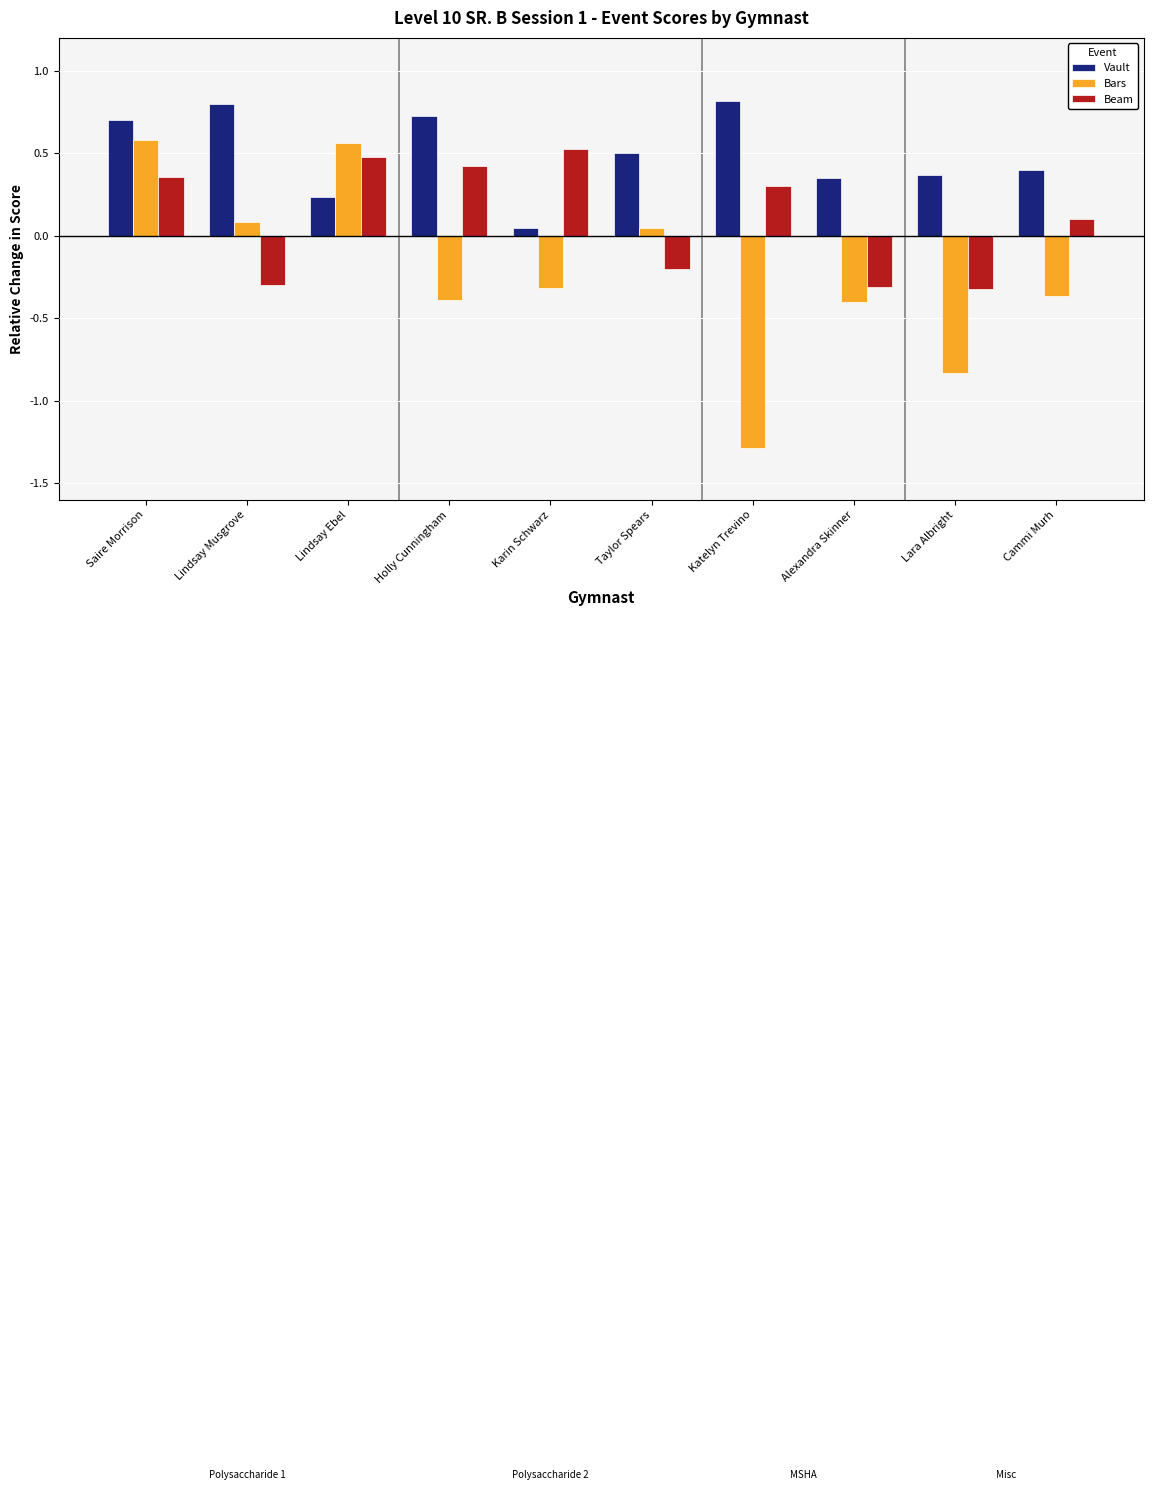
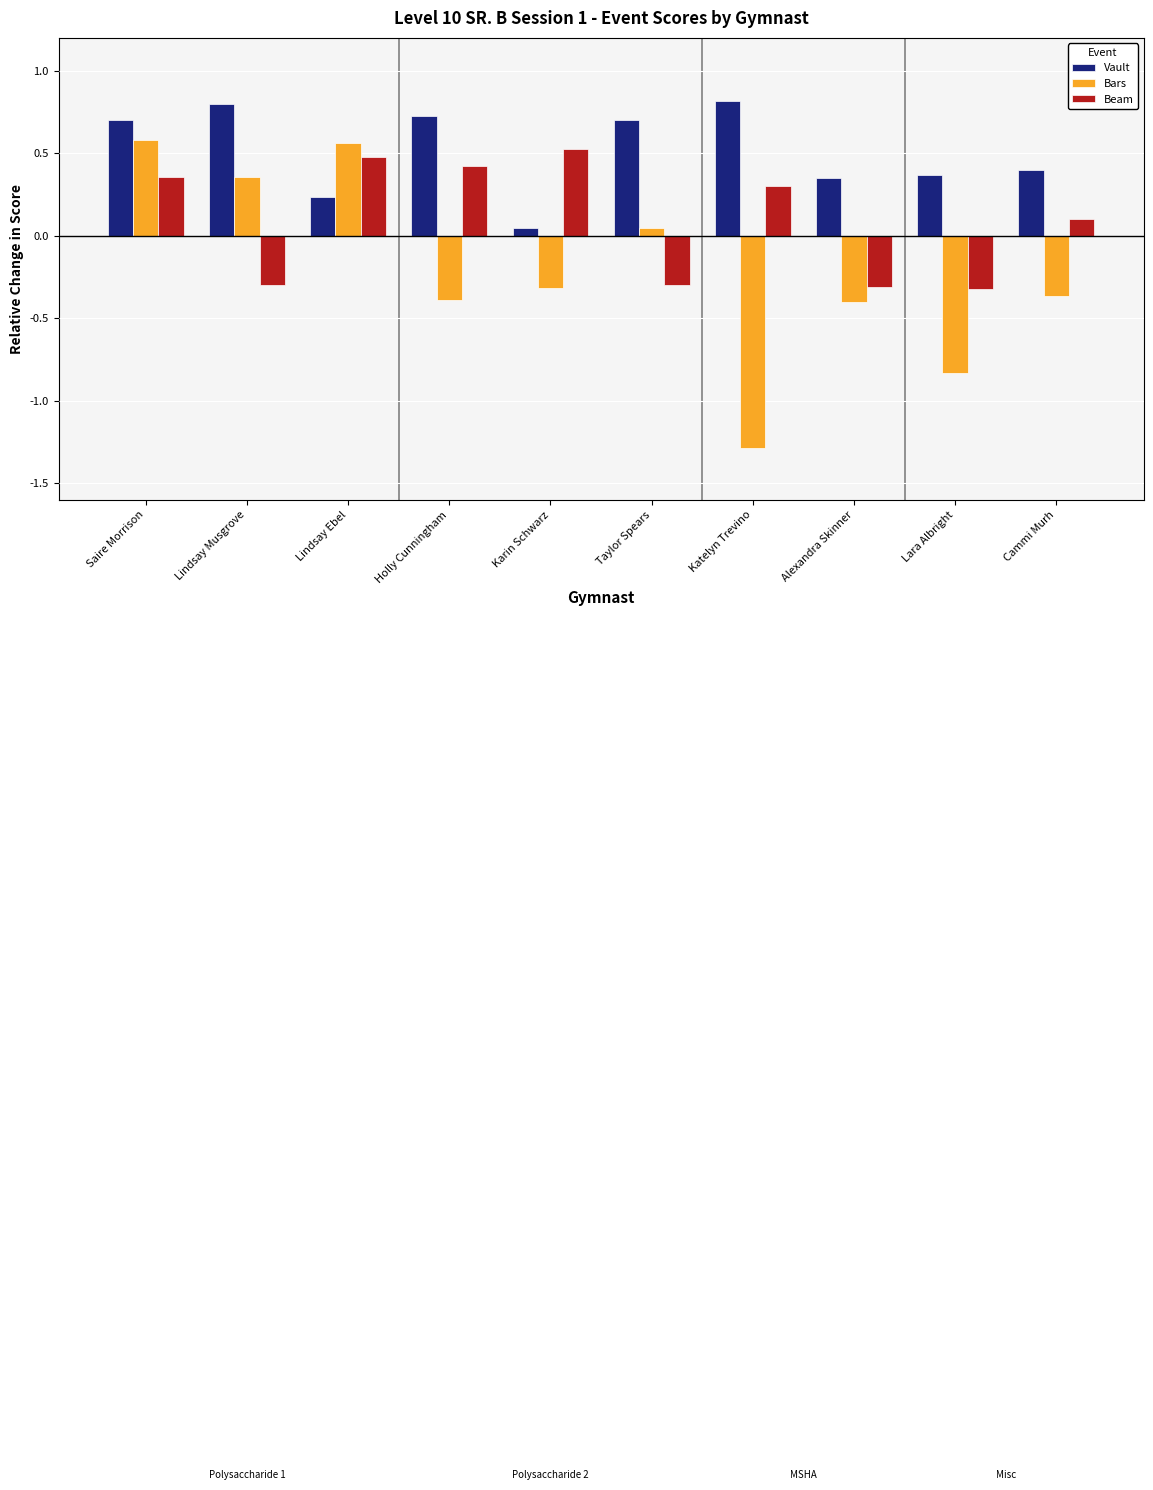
  {
    "Vault": {
      "Saire Morrison": 0.70,
      "Lindsay Musgrove": 0.80,
      "Lindsay Ebel": 0.23,
      "Holly Cunningham": 0.73,
      "Karin Schwarz": 0.05,
-     "Taylor Spears": 0.50,
+     "Taylor Spears": 0.70,
      "Katelyn Trevino": 0.82,
      "Alexandra Skinner": 0.35,
      "Lara Albright": 0.37,
      "Cammi Murh": 0.40
    },
    "Bars": {
      "Saire Morrison": 0.58,
-     "Lindsay Musgrove": 0.08,
+     "Lindsay Musgrove": 0.35,
      "Lindsay Ebel": 0.56,
      "Holly Cunningham": -0.39,
      "Karin Schwarz": -0.32,
      "Taylor Spears": 0.05,
      "Katelyn Trevino": -1.28,
      "Alexandra Skinner": -0.40,
      "Lara Albright": -0.83,
      "Cammi Murh": -0.37
    },
    "Beam": {
      "Saire Morrison": 0.36,
      "Lindsay Musgrove": -0.30,
      "Lindsay Ebel": 0.47,
      "Holly Cunningham": 0.43,
      "Karin Schwarz": 0.53,
-     "Taylor Spears": -0.20,
+     "Taylor Spears": -0.30,
      "Katelyn Trevino": 0.30,
      "Alexandra Skinner": -0.31,
      "Lara Albright": -0.32,
      "Cammi Murh": 0.10
    }
  }
